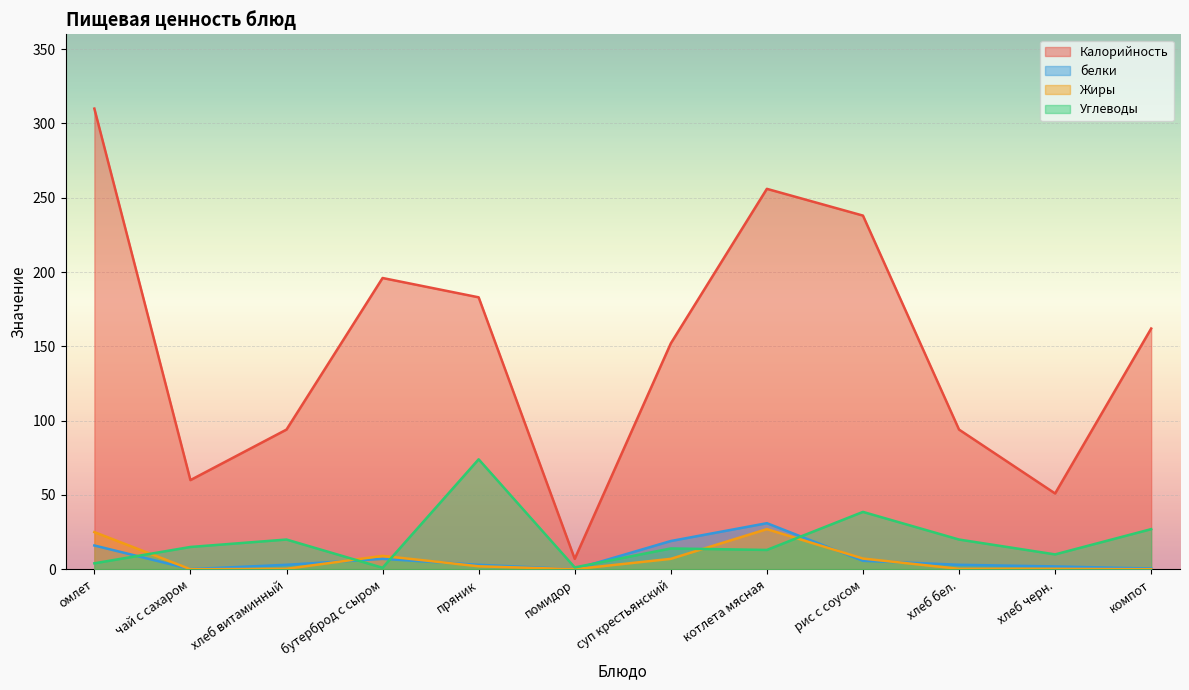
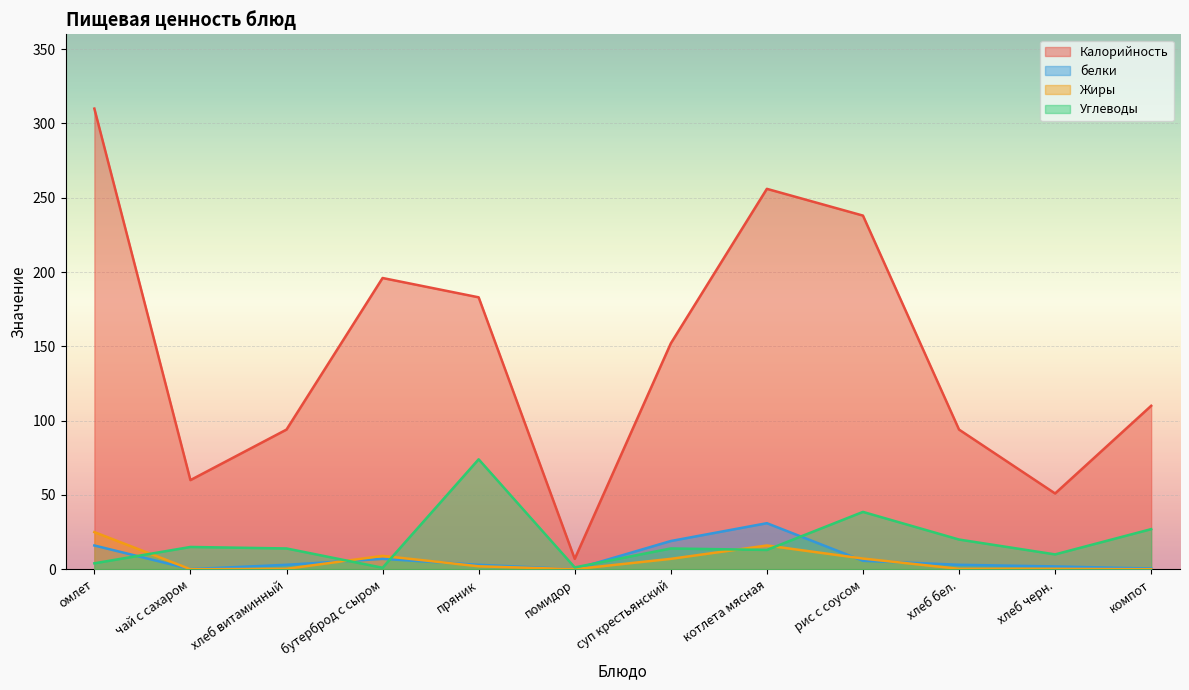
  {
    "Калорийность": {
      "омлет": 310,
      "чай с сахаром": 60,
      "хлеб витаминный": 94,
      "бутерброд с сыром": 196,
      "пряник": 183,
      "помидор": 7,
      "суп крестьянский": 152,
      "котлета мясная": 256,
      "рис с соусом": 238,
      "хлеб бел.": 94,
      "хлеб черн.": 51,
-     "компот": 162
+     "компот": 110
    },
    "белки": {
      "омлет": 16,
      "хлеб витаминный": 3,
      "бутерброд с сыром": 7,
      "суп крестьянский": 19,
      "котлета мясная": 31,
      "хлеб бел.": 3
    },
    "Жиры": {
      "омлет": 25,
      "хлеб витаминный": 0,
      "бутерброд с сыром": 9,
      "суп крестьянский": 7,
-     "котлета мясная": 27,
+     "котлета мясная": 16,
      "хлеб бел.": 0
    },
    "Углеводы": {
      "омлет": 4,
      "чай с сахаром": 15,
-     "хлеб витаминный": 20,
+     "хлеб витаминный": 14,
      "бутерброд с сыром": 1,
      "пряник": 74,
      "суп крестьянский": 14,
      "котлета мясная": 13,
      "рис с соусом": 39,
      "хлеб бел.": 20,
      "хлеб черн.": 10,
      "компот": 27
    }
  }
